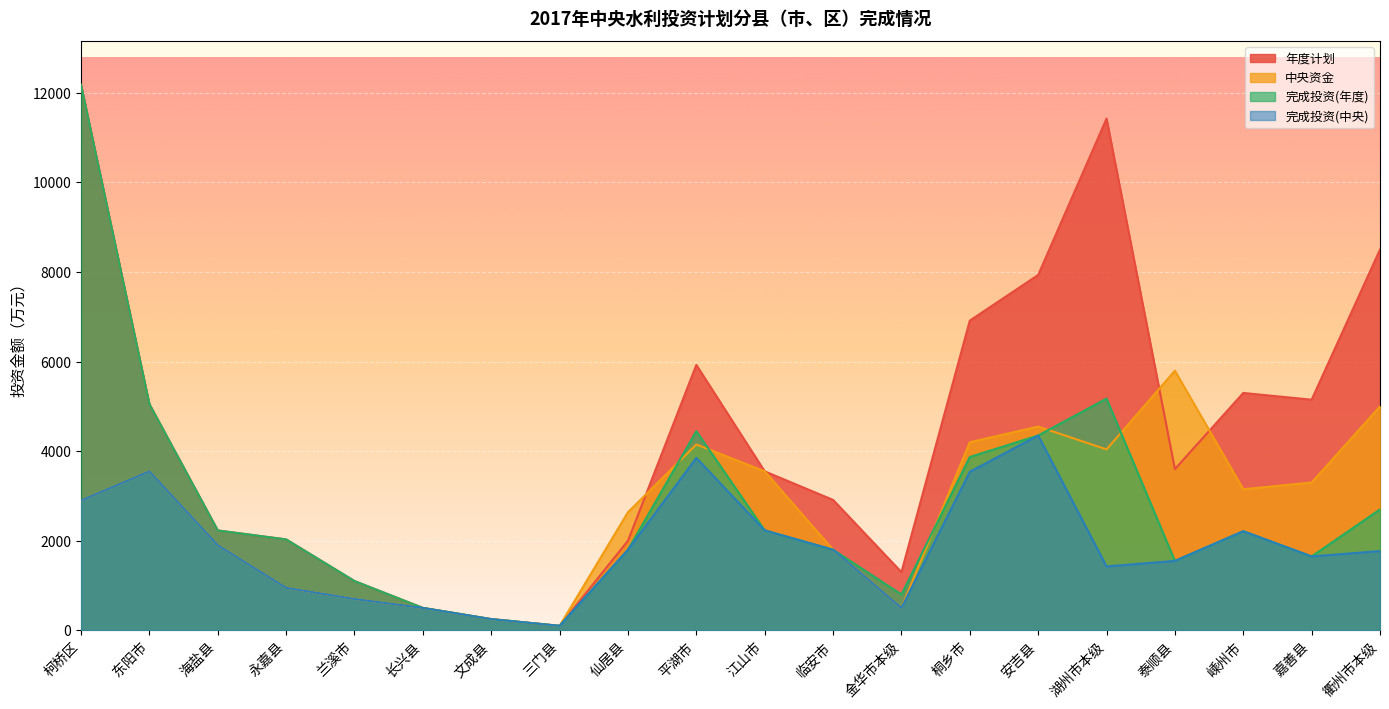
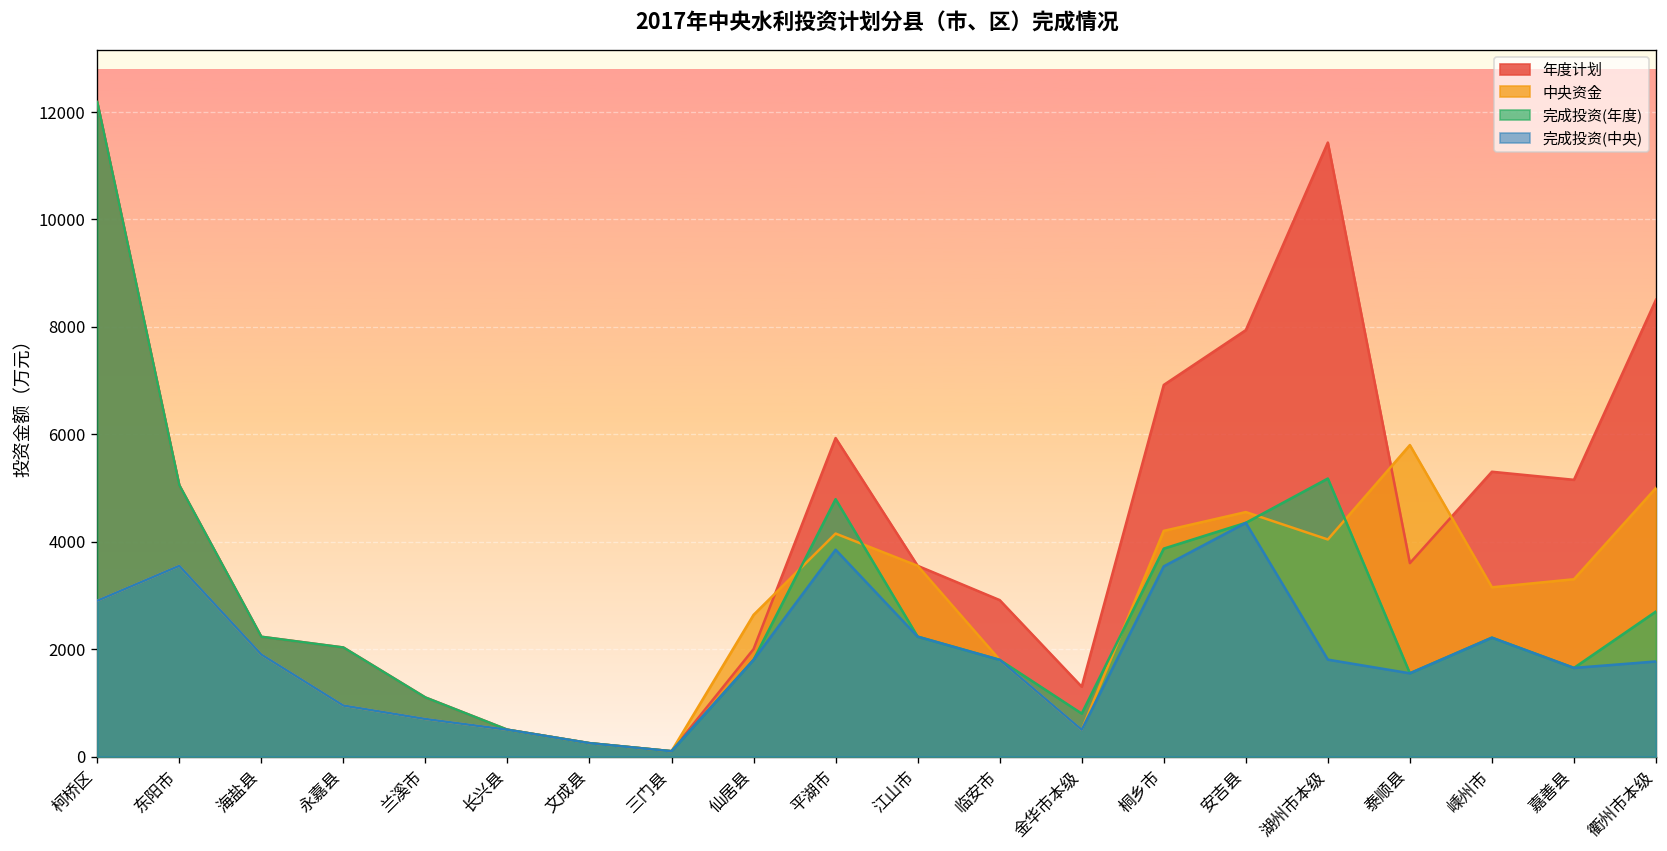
  {
    "年度计划": {
      "仙居县": 2000,
      "平湖市": 5900,
      "临安市": 2900,
      "金华市本级": 1300,
      "桐乡市": 6900,
      "安吉县": 7900,
      "湖州市本级": 11400,
      "泰顺县": 3600,
      "嵊州市": 5300,
      "嘉善县": 5200,
      "衢州市本级": 8500
    },
    "中央资金": {
      "仙居县": 2600,
      "平湖市": 4200,
      "桐乡市": 4200,
      "安吉县": 4600,
      "湖州市本级": 4000,
      "泰顺县": 5800,
      "嵊州市": 3200,
      "嘉善县": 3300,
      "衢州市本级": 5000
    },
    "完成投资(年度)": {
-     "平湖市": 4400,
+     "平湖市": 4800,
      "金华市本级": 800,
      "桐乡市": 3900,
      "湖州市本级": 5200,
      "衢州市本级": 2700
    },
    "完成投资(中央)": {
      "平湖市": 3900,
      "桐乡市": 3500,
-     "湖州市本级": 1400,
+     "湖州市本级": 1800,
      "衢州市本级": 1800
    }
  }
